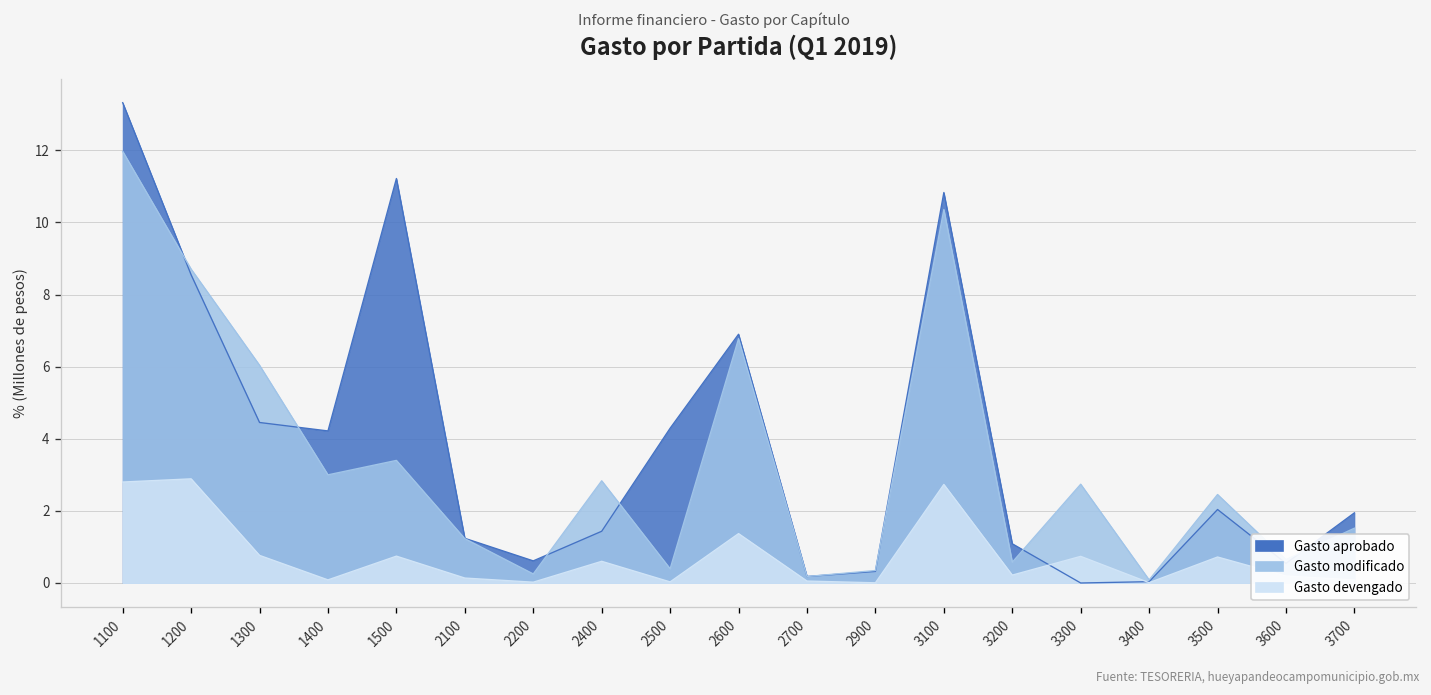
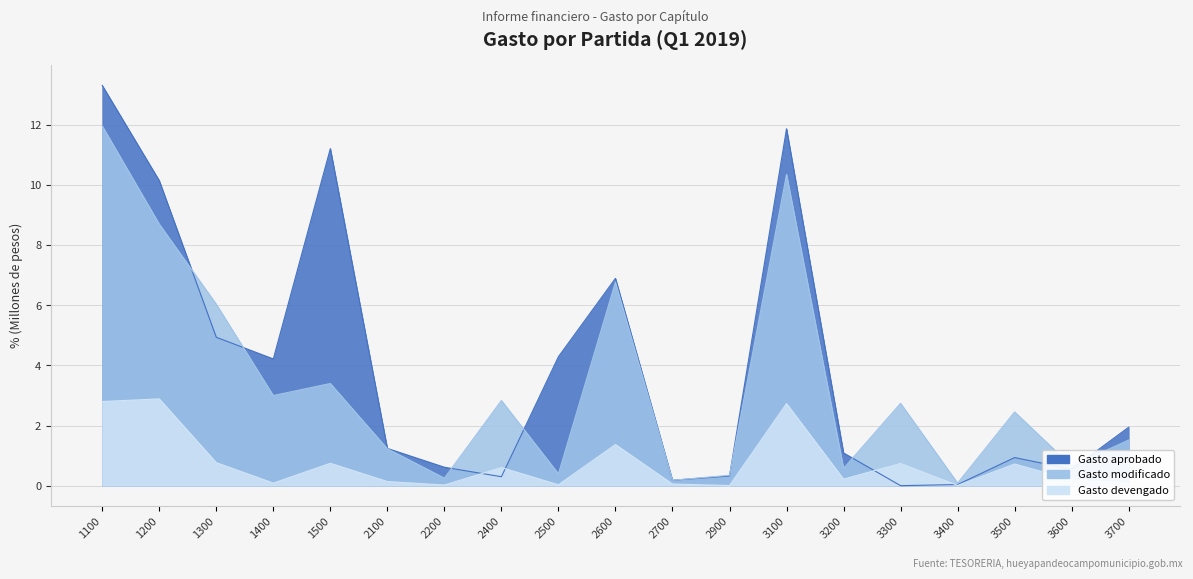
  {
    "Gasto aprobado": {
      "1100": 13.3,
-     "1200": 8.5,
-     "1300": 4.5,
+     "1200": 10.2,
+     "1300": 4.9,
      "1400": 4.2,
      "1500": 11.2,
      "2200": 0.6,
-     "2400": 1.4,
+     "2400": 0.3,
      "2500": 4.3,
      "2600": 6.9,
-     "3100": 10.8,
+     "3100": 11.9,
      "3200": 1.1,
      "3300": 0.0,
-     "3500": 2.0,
+     "3500": 0.9,
      "3700": 1.9
    }
  }
